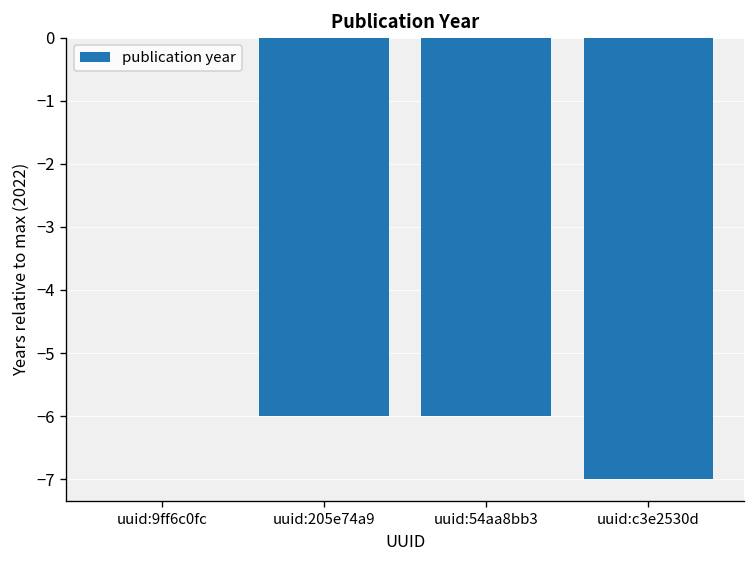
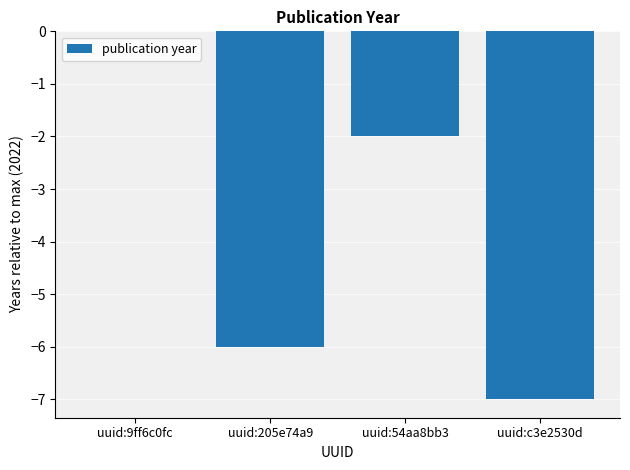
  {
    "uuid:9ff6c0fc": 0.0,
    "uuid:205e74a9": -6.0,
-   "uuid:54aa8bb3": -6.0,
+   "uuid:54aa8bb3": -2.0,
    "uuid:c3e2530d": -7.0
  }
